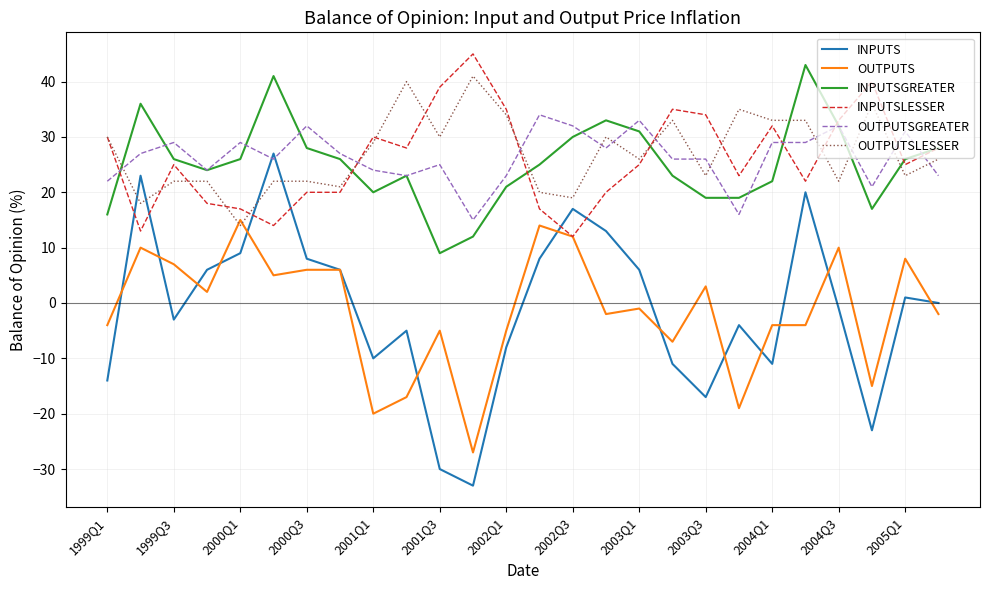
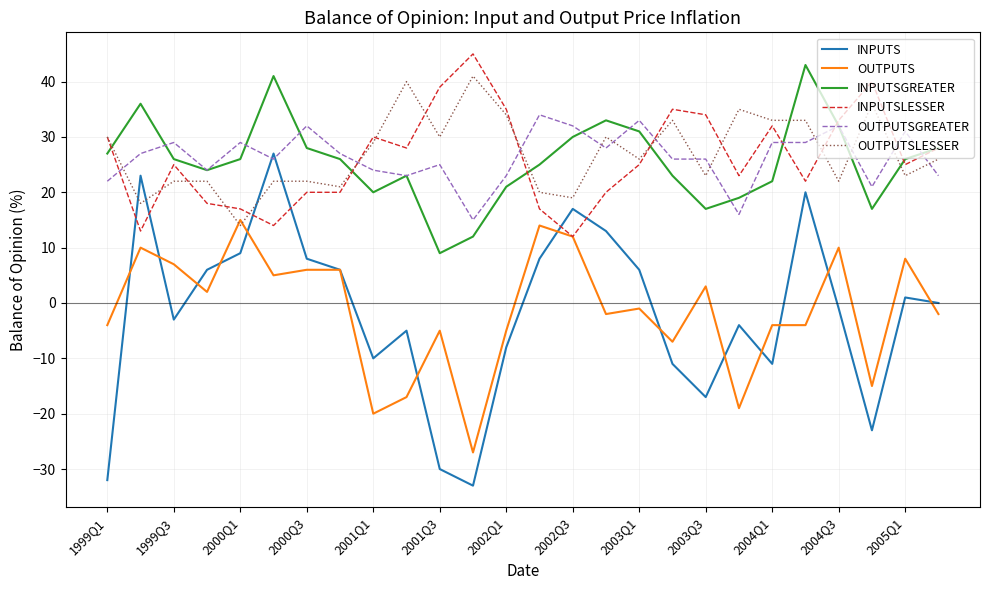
  {
    "INPUTS": {
-     "1999Q1": -14,
+     "1999Q1": -32,
      "1999Q3": -3,
      "2000Q1": 9,
      "2000Q3": 8,
      "2001Q1": -10,
      "2001Q3": -30,
      "2002Q1": -8,
      "2002Q3": 17,
      "2003Q1": 6,
      "2003Q3": -17,
      "2004Q1": -11,
      "2004Q3": -1,
      "2005Q1": 1
    },
    "OUTPUTS": {
      "1999Q1": -4,
      "1999Q3": 7,
      "2000Q1": 15,
      "2000Q3": 6,
      "2001Q1": -20,
      "2001Q3": -5,
      "2002Q1": -5,
      "2003Q1": -1,
      "2003Q3": 3,
      "2004Q1": -4,
      "2004Q3": 10,
      "2005Q1": 8
    },
    "INPUTSGREATER": {
-     "1999Q1": 16,
+     "1999Q1": 27,
      "1999Q3": 26,
      "2000Q1": 26,
      "2000Q3": 28,
      "2001Q1": 20,
      "2001Q3": 9,
      "2002Q1": 21,
      "2002Q3": 30,
      "2003Q1": 31,
-     "2003Q3": 19,
+     "2003Q3": 17,
      "2004Q1": 22,
      "2005Q1": 26
    },
    "INPUTSLESSER": {
      "1999Q3": 25,
      "2000Q1": 17,
      "2000Q3": 20,
      "2001Q1": 30,
      "2001Q3": 39,
      "2002Q1": 35,
      "2003Q1": 25,
      "2003Q3": 34,
      "2004Q1": 32,
      "2005Q1": 25
    },
    "OUTPUTSGREATER": {
      "1999Q1": 22,
      "1999Q3": 29,
      "2000Q1": 29,
      "2000Q3": 32,
      "2001Q1": 24,
      "2001Q3": 25,
      "2002Q1": 23,
      "2002Q3": 32,
      "2003Q1": 33,
      "2003Q3": 26,
      "2004Q1": 29
    },
    "OUTPUTSLESSER": {
      "1999Q3": 22,
      "2000Q1": 14,
      "2000Q3": 22,
      "2001Q1": 29,
      "2001Q3": 30,
      "2002Q1": 34,
      "2002Q3": 19,
      "2003Q1": 26,
      "2003Q3": 23,
      "2004Q1": 33,
      "2004Q3": 22,
      "2005Q1": 23
    }
  }
